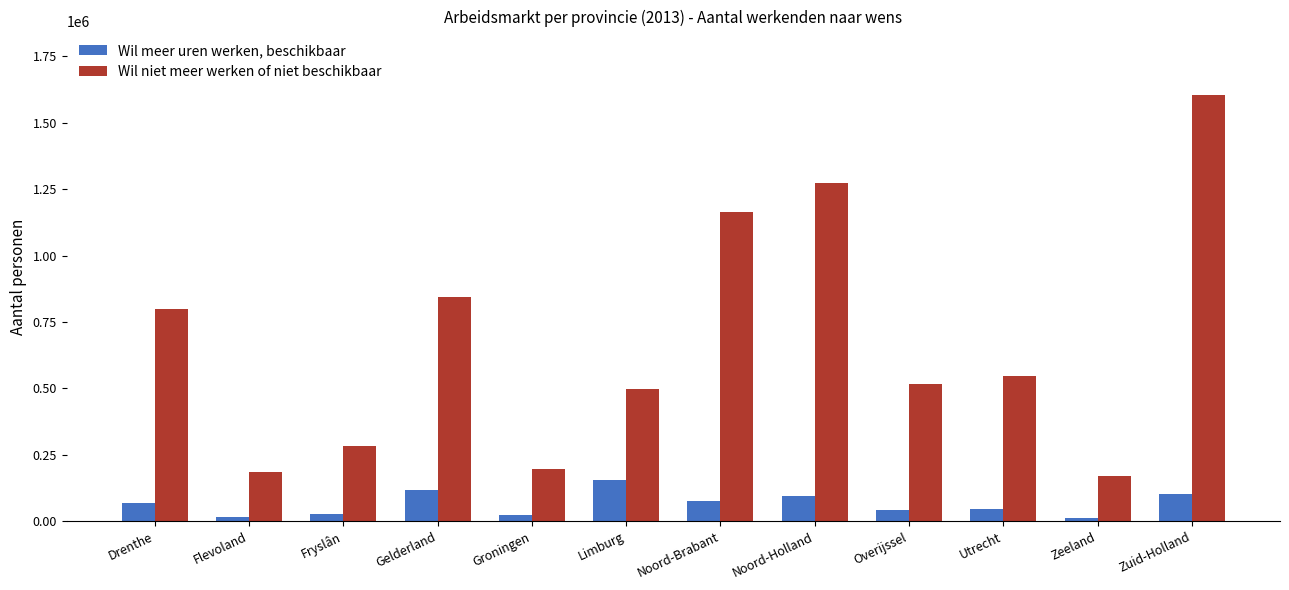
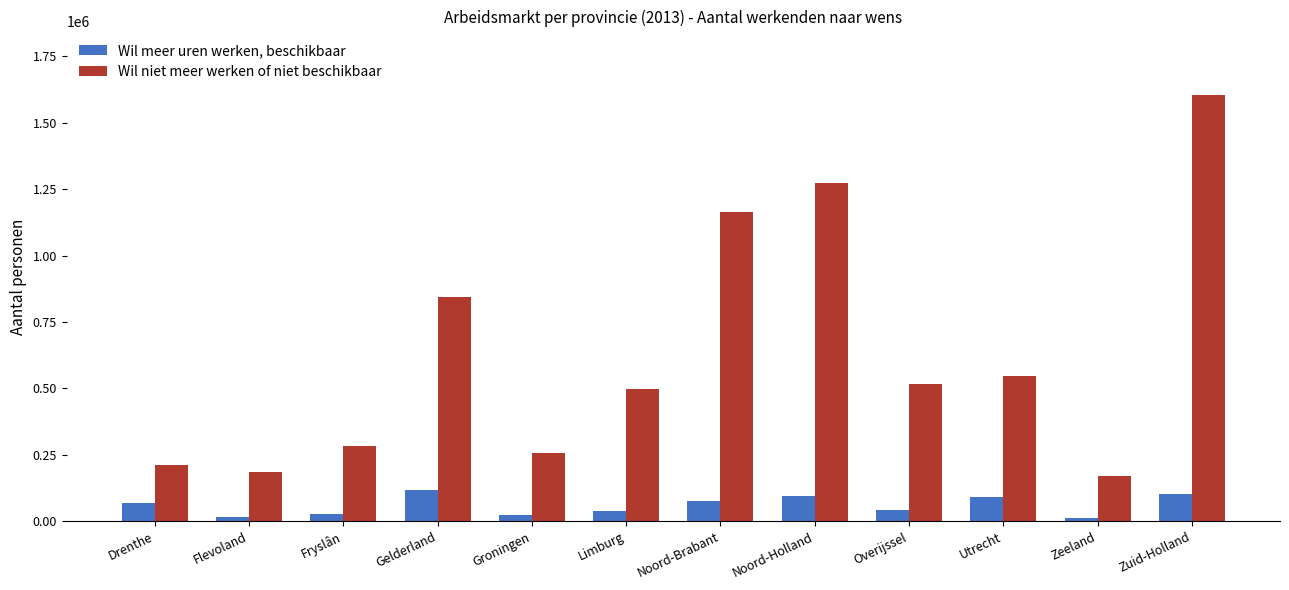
  {
    "Wil meer uren werken, beschikbaar": {
      "Drenthe": 70000,
      "Flevoland": 10000,
      "Fryslân": 30000,
      "Gelderland": 120000,
      "Groningen": 20000,
-     "Limburg": 150000,
+     "Limburg": 40000,
      "Noord-Brabant": 80000,
      "Noord-Holland": 90000,
      "Overijssel": 40000,
-     "Utrecht": 40000,
+     "Utrecht": 90000,
      "Zeeland": 10000,
      "Zuid-Holland": 100000
    },
    "Wil niet meer werken of niet beschikbaar": {
-     "Drenthe": 800000,
+     "Drenthe": 210000,
      "Flevoland": 180000,
      "Fryslân": 280000,
      "Gelderland": 840000,
-     "Groningen": 200000,
+     "Groningen": 260000,
      "Limburg": 500000,
      "Noord-Brabant": 1160000,
      "Noord-Holland": 1270000,
      "Overijssel": 520000,
      "Utrecht": 550000,
      "Zeeland": 170000,
      "Zuid-Holland": 1600000
    }
  }
